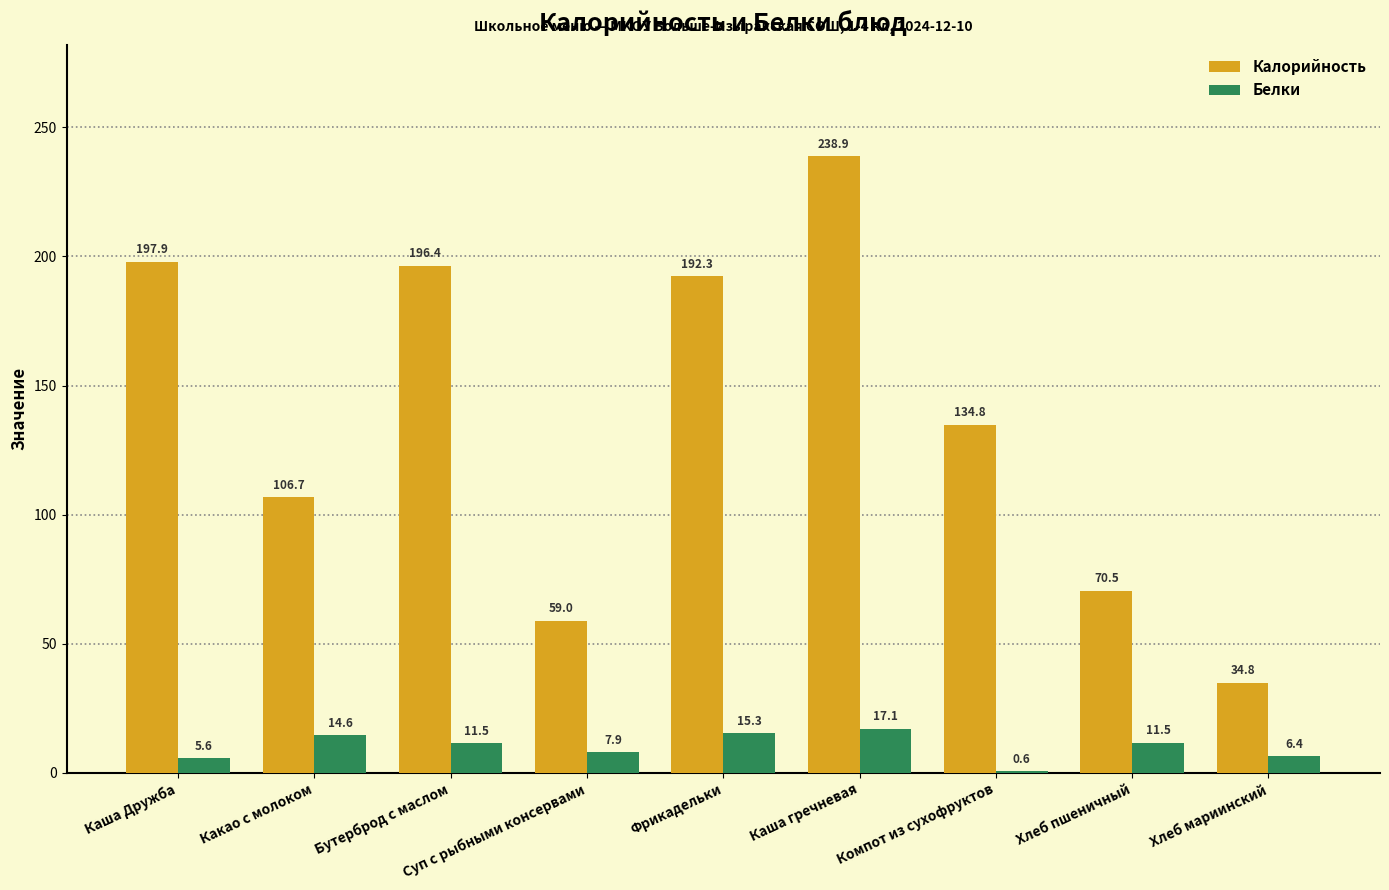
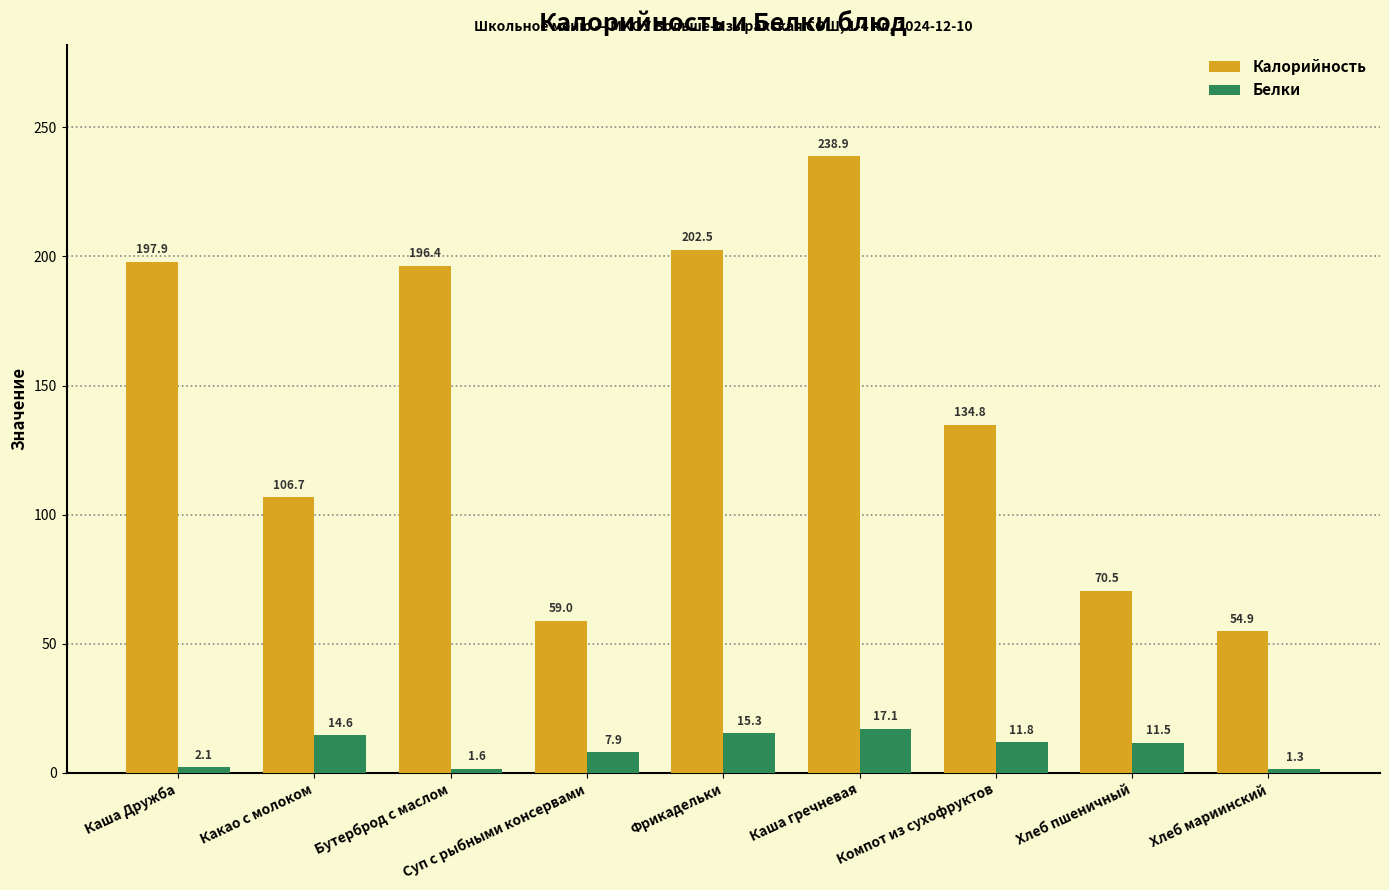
  {
    "Калорийность": {
      "Каша Дружба": 197.9,
      "Какао с молоком": 106.7,
      "Бутерброд с маслом": 196.4,
      "Суп с рыбными консервами": 59.0,
-     "Фрикадельки": 192.3,
+     "Фрикадельки": 202.5,
      "Каша гречневая": 238.9,
      "Компот из сухофруктов": 134.8,
      "Хлеб пшеничный": 70.5,
-     "Хлеб мариинский": 34.8
+     "Хлеб мариинский": 54.9
    },
    "Белки": {
-     "Каша Дружба": 5.6,
+     "Каша Дружба": 2.1,
      "Какао с молоком": 14.6,
-     "Бутерброд с маслом": 11.5,
+     "Бутерброд с маслом": 1.6,
      "Суп с рыбными консервами": 7.9,
      "Фрикадельки": 15.3,
      "Каша гречневая": 17.1,
-     "Компот из сухофруктов": 0.6,
+     "Компот из сухофруктов": 11.8,
      "Хлеб пшеничный": 11.5,
-     "Хлеб мариинский": 6.4
+     "Хлеб мариинский": 1.3
    }
  }
